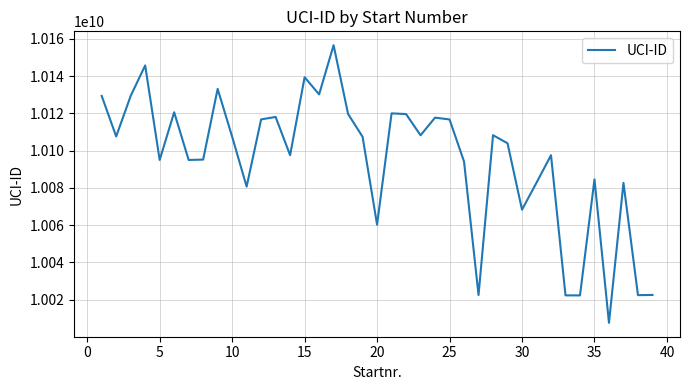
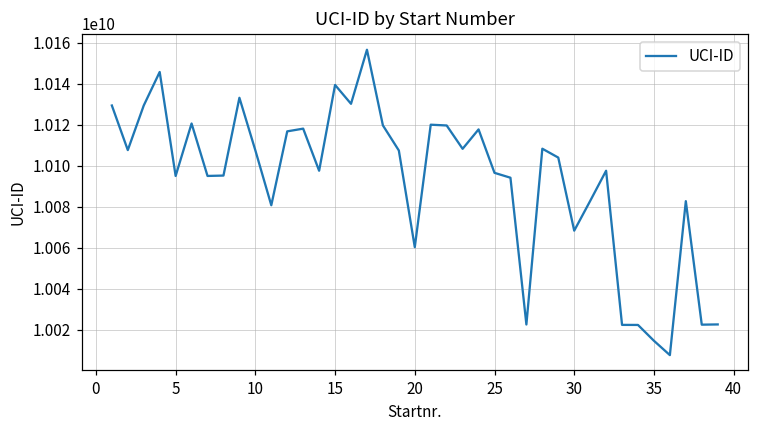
  {
    "5": 10095000000,
    "10": 10107000000,
    "15": 10139000000,
    "20": 10060000000,
-   "25": 10117000000,
+   "25": 10096000000,
    "30": 10068000000,
-   "35": 10085000000
+   "35": 10015000000
  }
